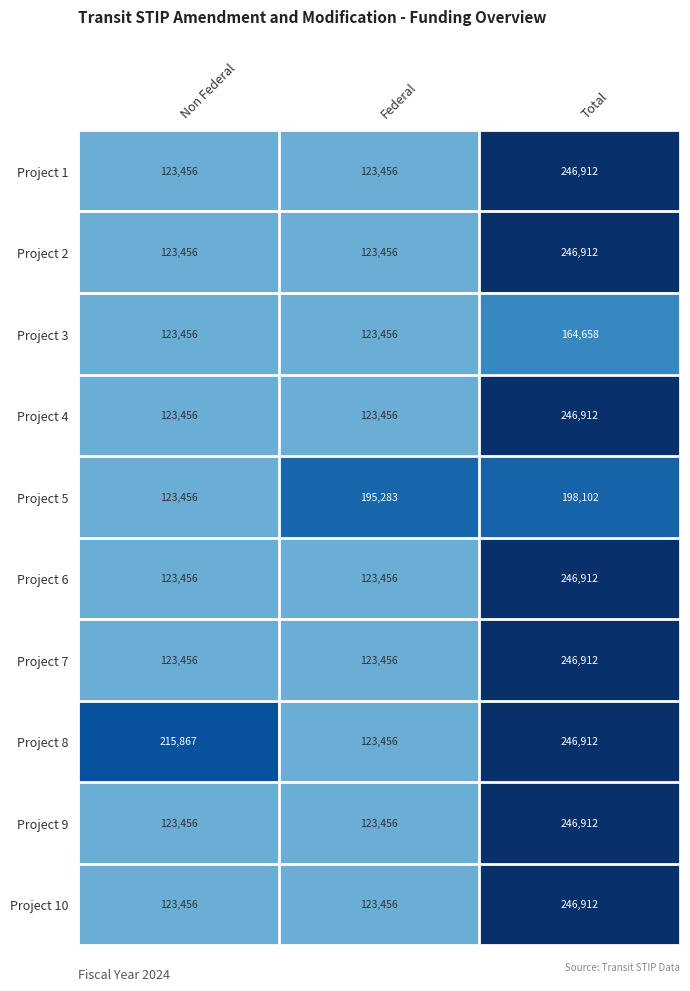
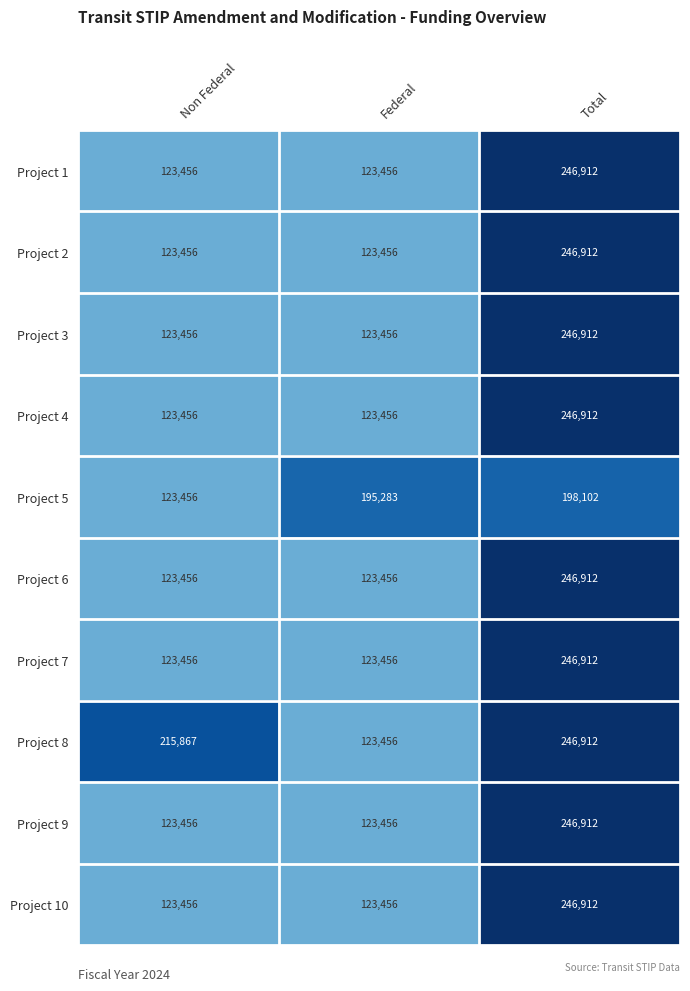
  {
    "Project 1": {
      "Non Federal": "123,456",
      "Federal": "123,456",
      "Total": "246,912"
    },
    "Project 2": {
      "Non Federal": "123,456",
      "Federal": "123,456",
      "Total": "246,912"
    },
    "Project 3": {
      "Non Federal": "123,456",
      "Federal": "123,456",
-     "Total": "164,658"
+     "Total": "246,912"
    },
    "Project 4": {
      "Non Federal": "123,456",
      "Federal": "123,456",
      "Total": "246,912"
    },
    "Project 5": {
      "Non Federal": "123,456",
      "Federal": "195,283",
      "Total": "198,102"
    },
    "Project 6": {
      "Non Federal": "123,456",
      "Federal": "123,456",
      "Total": "246,912"
    },
    "Project 7": {
      "Non Federal": "123,456",
      "Federal": "123,456",
      "Total": "246,912"
    },
    "Project 8": {
      "Non Federal": "215,867",
      "Federal": "123,456",
      "Total": "246,912"
    },
    "Project 9": {
      "Non Federal": "123,456",
      "Federal": "123,456",
      "Total": "246,912"
    },
    "Project 10": {
      "Non Federal": "123,456",
      "Federal": "123,456",
      "Total": "246,912"
    }
  }
